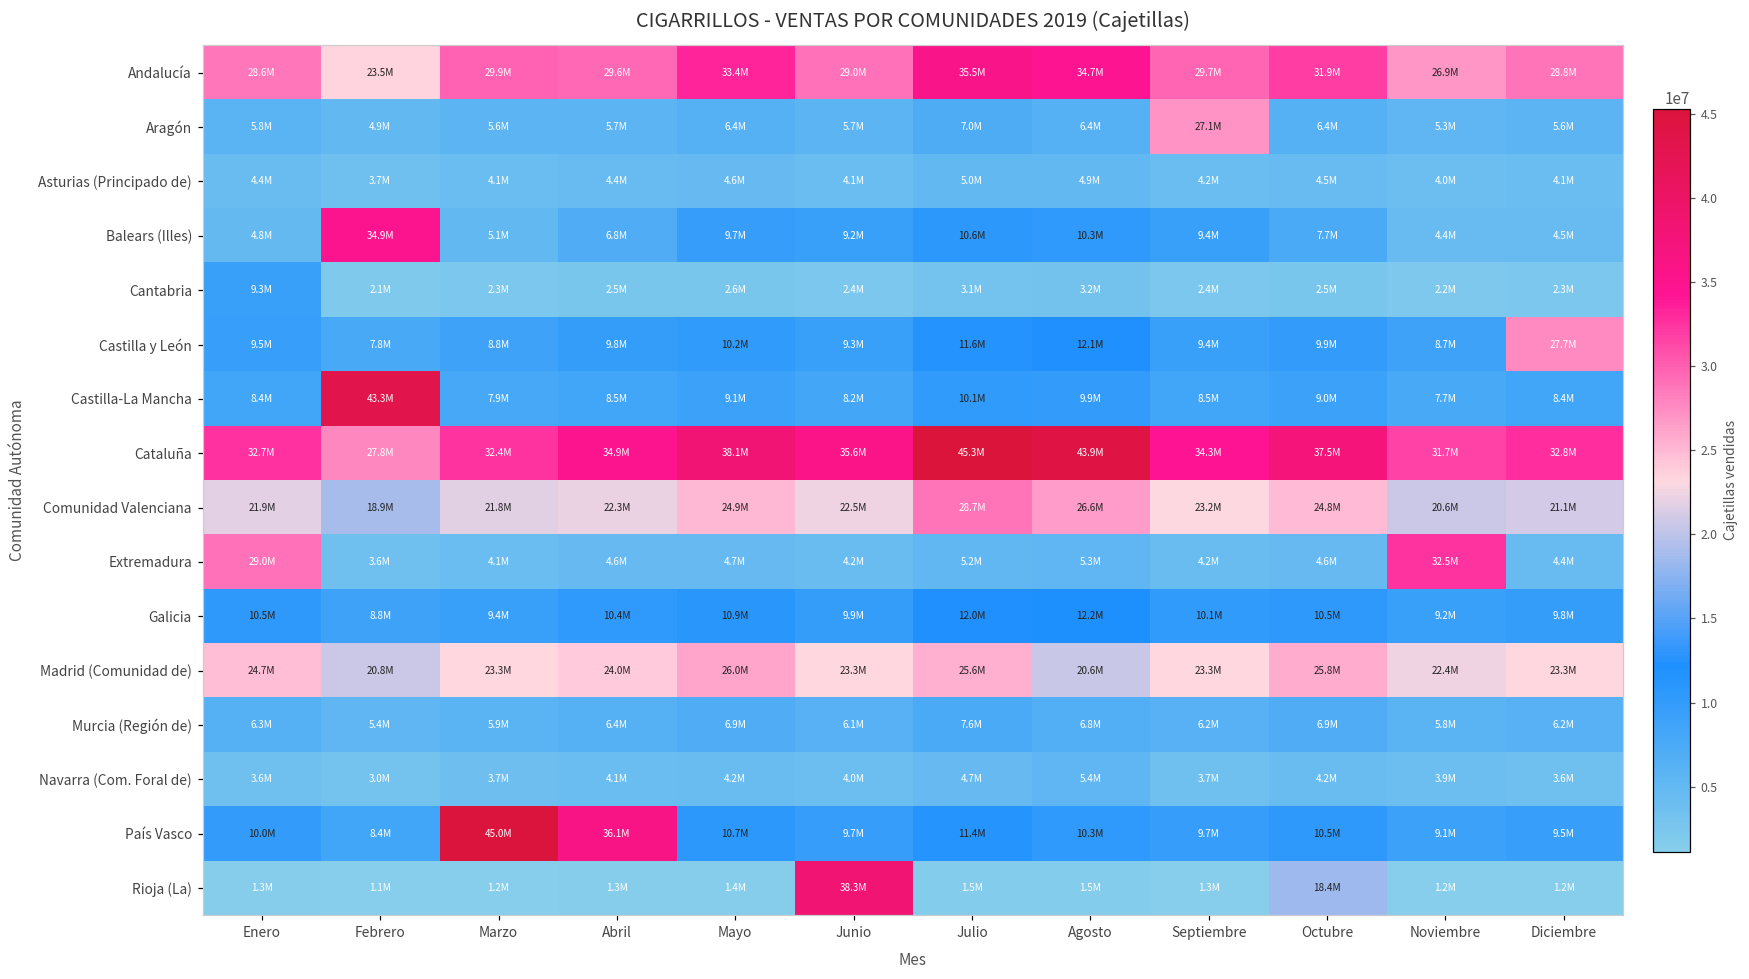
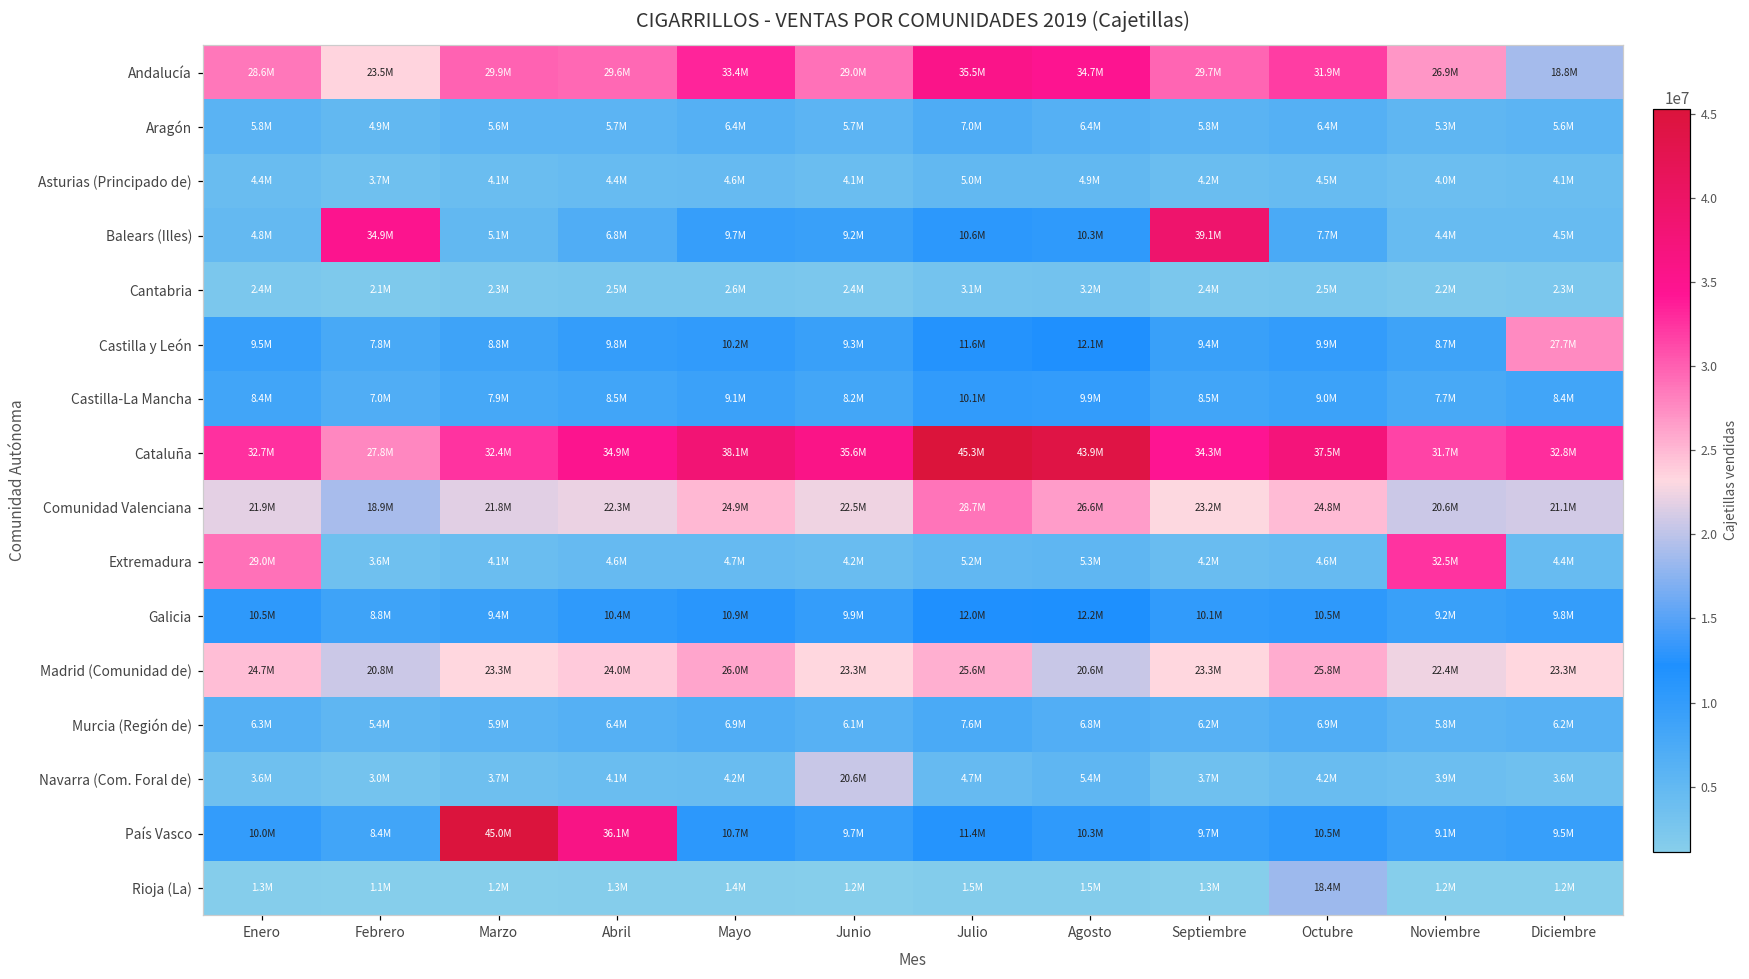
  {
    "Andalucía": {
      "Enero": "28.6M",
      "Febrero": "23.5M",
      "Marzo": "29.9M",
      "Abril": "29.6M",
      "Mayo": "33.4M",
      "Junio": "29.0M",
      "Julio": "35.5M",
      "Agosto": "34.7M",
      "Septiembre": "29.7M",
      "Octubre": "31.9M",
      "Noviembre": "26.9M",
-     "Diciembre": "28.8M"
+     "Diciembre": "18.8M"
    },
    "Aragón": {
      "Enero": "5.8M",
      "Febrero": "4.9M",
      "Marzo": "5.6M",
      "Abril": "5.7M",
      "Mayo": "6.4M",
      "Junio": "5.7M",
      "Julio": "7.0M",
      "Agosto": "6.4M",
-     "Septiembre": "27.1M",
+     "Septiembre": "5.8M",
      "Octubre": "6.4M",
      "Noviembre": "5.3M",
      "Diciembre": "5.6M"
    },
    "Asturias (Principado de)": {
      "Enero": "4.4M",
      "Febrero": "3.7M",
      "Marzo": "4.1M",
      "Abril": "4.4M",
      "Mayo": "4.6M",
      "Junio": "4.1M",
      "Julio": "5.0M",
      "Agosto": "4.9M",
      "Septiembre": "4.2M",
      "Octubre": "4.5M",
      "Noviembre": "4.0M",
      "Diciembre": "4.1M"
    },
    "Balears (Illes)": {
      "Enero": "4.8M",
      "Febrero": "34.9M",
      "Marzo": "5.1M",
      "Abril": "6.8M",
      "Mayo": "9.7M",
      "Junio": "9.2M",
      "Julio": "10.6M",
      "Agosto": "10.3M",
-     "Septiembre": "9.4M",
+     "Septiembre": "39.1M",
      "Octubre": "7.7M",
      "Noviembre": "4.4M",
      "Diciembre": "4.5M"
    },
    "Cantabria": {
-     "Enero": "9.3M",
+     "Enero": "2.4M",
      "Febrero": "2.1M",
      "Marzo": "2.3M",
      "Abril": "2.5M",
      "Mayo": "2.6M",
      "Junio": "2.4M",
      "Julio": "3.1M",
      "Agosto": "3.2M",
      "Septiembre": "2.4M",
      "Octubre": "2.5M",
      "Noviembre": "2.2M",
      "Diciembre": "2.3M"
    },
    "Castilla y León": {
      "Enero": "9.5M",
      "Febrero": "7.8M",
      "Marzo": "8.8M",
      "Abril": "9.8M",
      "Mayo": "10.2M",
      "Junio": "9.3M",
      "Julio": "11.6M",
      "Agosto": "12.1M",
      "Septiembre": "9.4M",
      "Octubre": "9.9M",
      "Noviembre": "8.7M",
      "Diciembre": "27.7M"
    },
    "Castilla-La Mancha": {
      "Enero": "8.4M",
-     "Febrero": "43.3M",
+     "Febrero": "7.0M",
      "Marzo": "7.9M",
      "Abril": "8.5M",
      "Mayo": "9.1M",
      "Junio": "8.2M",
      "Julio": "10.1M",
      "Agosto": "9.9M",
      "Septiembre": "8.5M",
      "Octubre": "9.0M",
      "Noviembre": "7.7M",
      "Diciembre": "8.4M"
    },
    "Cataluña": {
      "Enero": "32.7M",
      "Febrero": "27.8M",
      "Marzo": "32.4M",
      "Abril": "34.9M",
      "Mayo": "38.1M",
      "Junio": "35.6M",
      "Julio": "45.3M",
      "Agosto": "43.9M",
      "Septiembre": "34.3M",
      "Octubre": "37.5M",
      "Noviembre": "31.7M",
      "Diciembre": "32.8M"
    },
    "Comunidad Valenciana": {
      "Enero": "21.9M",
      "Febrero": "18.9M",
      "Marzo": "21.8M",
      "Abril": "22.3M",
      "Mayo": "24.9M",
      "Junio": "22.5M",
      "Julio": "28.7M",
      "Agosto": "26.6M",
      "Septiembre": "23.2M",
      "Octubre": "24.8M",
      "Noviembre": "20.6M",
      "Diciembre": "21.1M"
    },
    "Extremadura": {
      "Enero": "29.0M",
      "Febrero": "3.6M",
      "Marzo": "4.1M",
      "Abril": "4.6M",
      "Mayo": "4.7M",
      "Junio": "4.2M",
      "Julio": "5.2M",
      "Agosto": "5.3M",
      "Septiembre": "4.2M",
      "Octubre": "4.6M",
      "Noviembre": "32.5M",
      "Diciembre": "4.4M"
    },
    "Galicia": {
      "Enero": "10.5M",
      "Febrero": "8.8M",
      "Marzo": "9.4M",
      "Abril": "10.4M",
      "Mayo": "10.9M",
      "Junio": "9.9M",
      "Julio": "12.0M",
      "Agosto": "12.2M",
      "Septiembre": "10.1M",
      "Octubre": "10.5M",
      "Noviembre": "9.2M",
      "Diciembre": "9.8M"
    },
    "Madrid (Comunidad de)": {
      "Enero": "24.7M",
      "Febrero": "20.8M",
      "Marzo": "23.3M",
      "Abril": "24.0M",
      "Mayo": "26.0M",
      "Junio": "23.3M",
      "Julio": "25.6M",
      "Agosto": "20.6M",
      "Septiembre": "23.3M",
      "Octubre": "25.8M",
      "Noviembre": "22.4M",
      "Diciembre": "23.3M"
    },
    "Murcia (Región de)": {
      "Enero": "6.3M",
      "Febrero": "5.4M",
      "Marzo": "5.9M",
      "Abril": "6.4M",
      "Mayo": "6.9M",
      "Junio": "6.1M",
      "Julio": "7.6M",
      "Agosto": "6.8M",
      "Septiembre": "6.2M",
      "Octubre": "6.9M",
      "Noviembre": "5.8M",
      "Diciembre": "6.2M"
    },
    "Navarra (Com. Foral de)": {
      "Enero": "3.6M",
      "Febrero": "3.0M",
      "Marzo": "3.7M",
      "Abril": "4.1M",
      "Mayo": "4.2M",
-     "Junio": "4.0M",
+     "Junio": "20.6M",
      "Julio": "4.7M",
      "Agosto": "5.4M",
      "Septiembre": "3.7M",
      "Octubre": "4.2M",
      "Noviembre": "3.9M",
      "Diciembre": "3.6M"
    },
    "País Vasco": {
      "Enero": "10.0M",
      "Febrero": "8.4M",
      "Marzo": "45.0M",
      "Abril": "36.1M",
      "Mayo": "10.7M",
      "Junio": "9.7M",
      "Julio": "11.4M",
      "Agosto": "10.3M",
      "Septiembre": "9.7M",
      "Octubre": "10.5M",
      "Noviembre": "9.1M",
      "Diciembre": "9.5M"
    },
    "Rioja (La)": {
      "Enero": "1.3M",
      "Febrero": "1.1M",
      "Marzo": "1.2M",
      "Abril": "1.3M",
      "Mayo": "1.4M",
-     "Junio": "38.3M",
+     "Junio": "1.2M",
      "Julio": "1.5M",
      "Agosto": "1.5M",
      "Septiembre": "1.3M",
      "Octubre": "18.4M",
      "Noviembre": "1.2M",
      "Diciembre": "1.2M"
    }
  }
